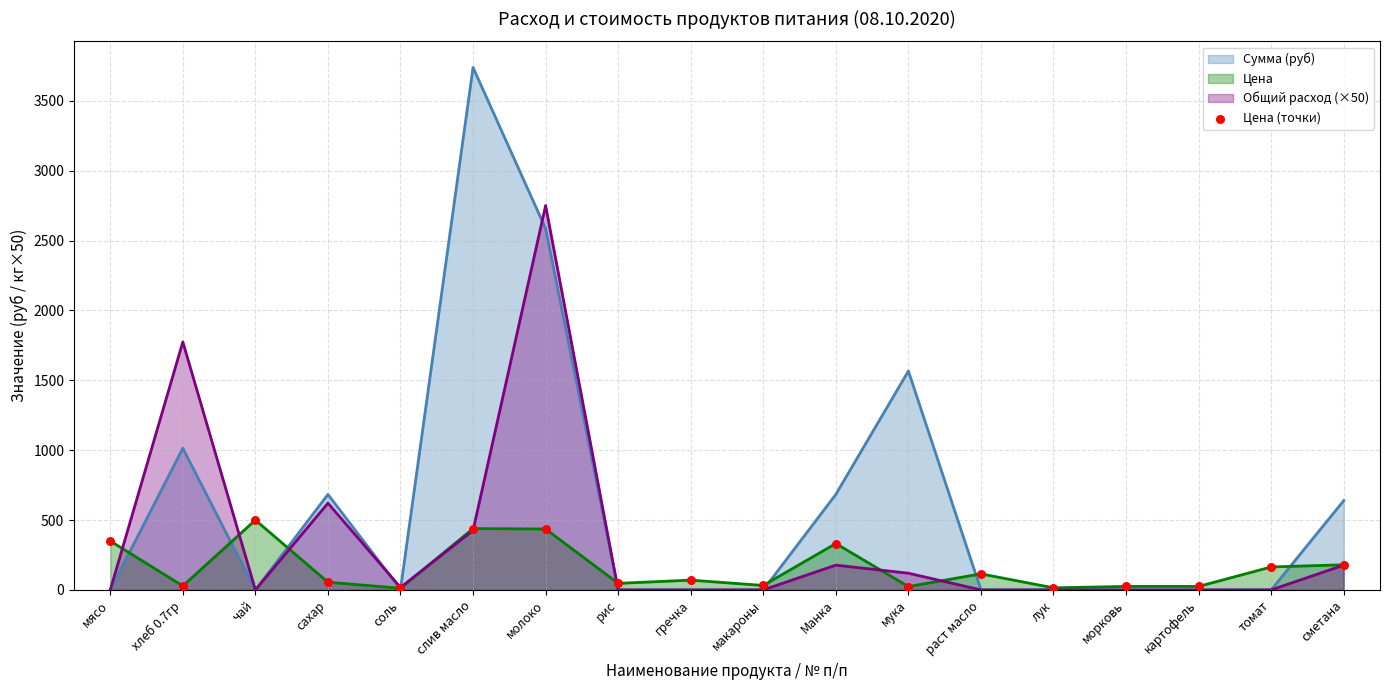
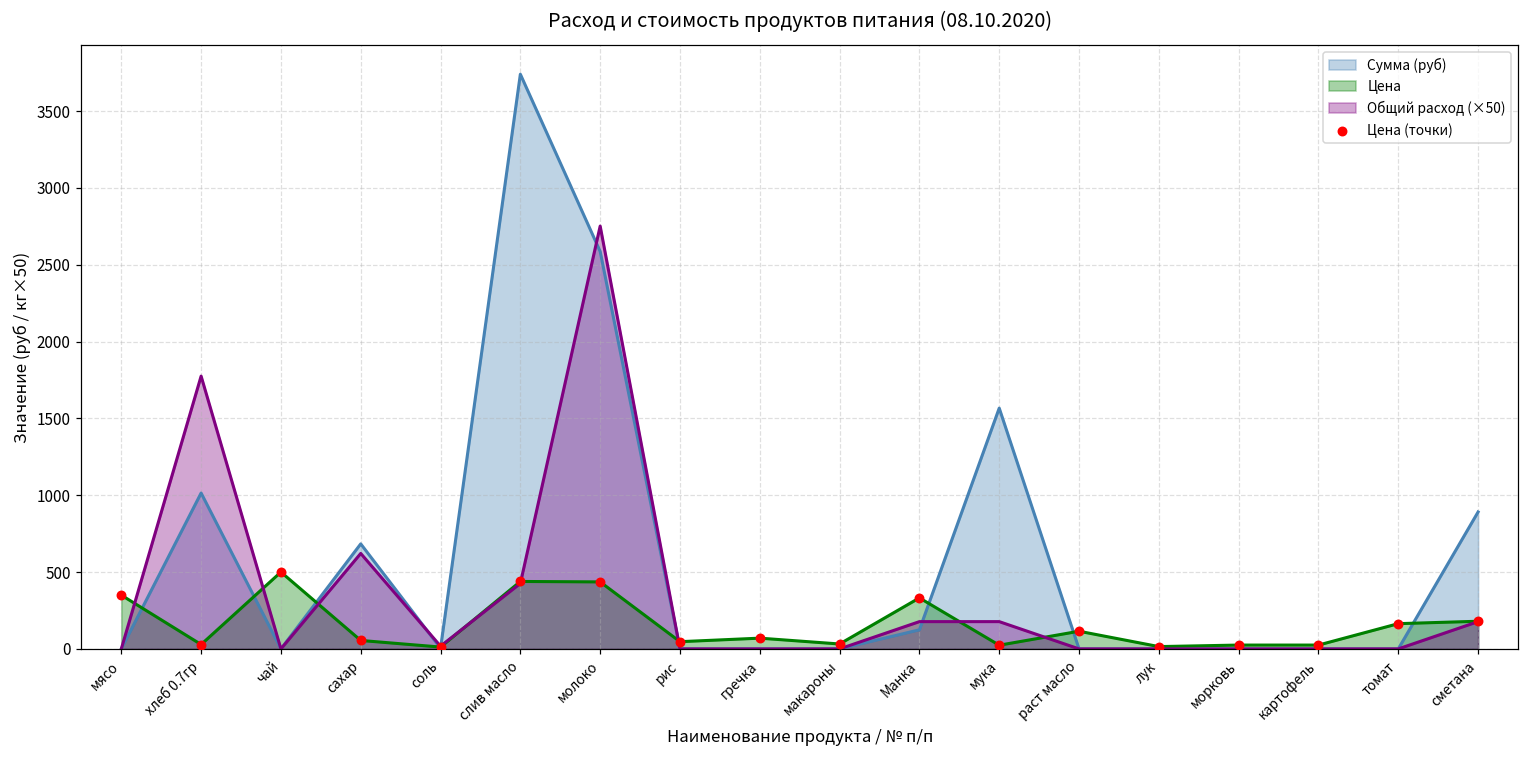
  {
    "Сумма (руб)": {
      "хлеб 0.7гр": 1010,
      "сахар": 680,
      "слив масло": 3740,
      "молоко": 2590,
-     "Манка": 680,
+     "Манка": 120,
      "мука": 1570,
-     "сметана": 640
+     "сметана": 890
    },
    "Цена (точки)": {
      "мясо": 350,
      "хлеб 0.7гр": 30,
      "чай": 500,
      "сахар": 60,
      "молоко": 440,
      "рис": 50,
      "гречка": 70,
      "макароны": 30,
      "Манка": 330,
      "мука": 20,
      "раст масло": 120,
      "морковь": 30,
      "картофель": 30,
      "томат": 160
    },
    "Общий расход (×50)": {
      "хлеб 0.7гр": 1780,
      "сахар": 620,
      "молоко": 2750,
      "Манка": 180,
-     "мука": 120
+     "мука": 180
    }
  }
